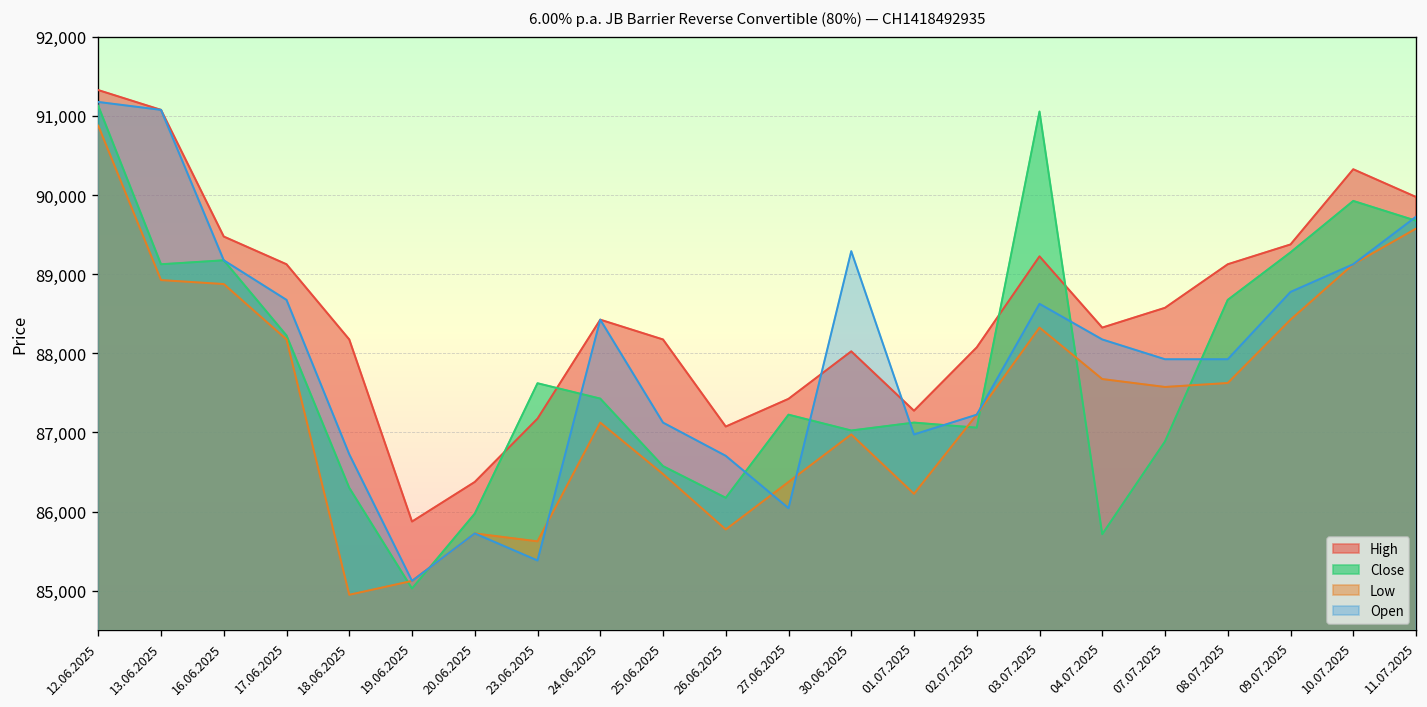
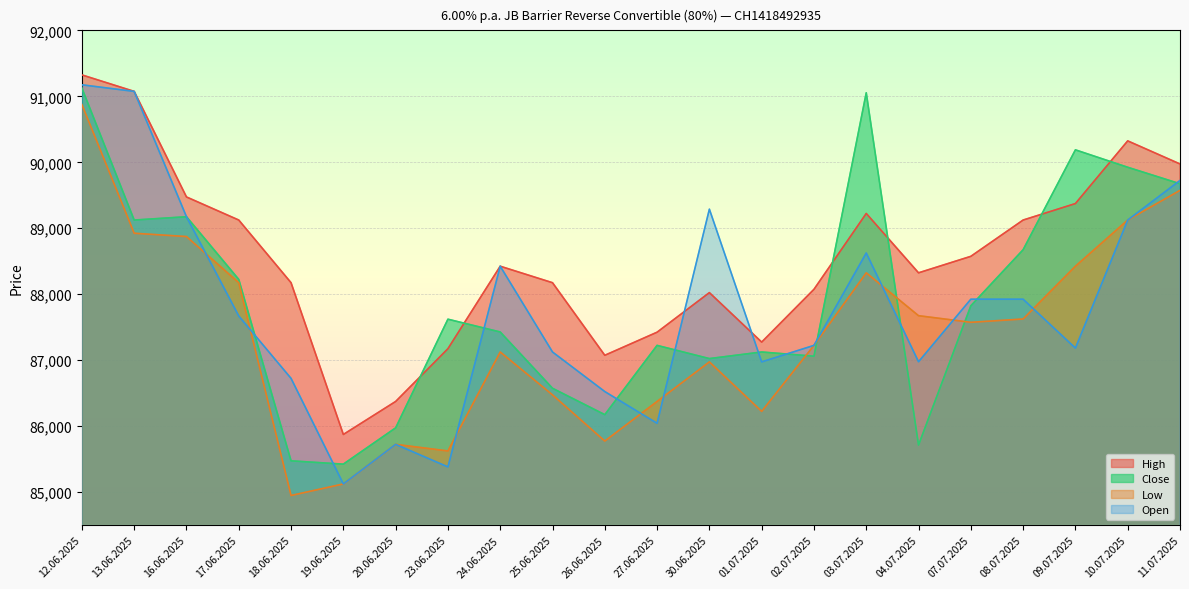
  {
    "Close": {
      "12.06.2025": "91,100",
      "13.06.2025": "89,100",
      "17.06.2025": "88,200",
-     "18.06.2025": "86,300",
-     "19.06.2025": "85,000",
+     "18.06.2025": "85,500",
+     "19.06.2025": "85,400",
      "20.06.2025": "86,000",
      "23.06.2025": "87,600",
      "24.06.2025": "87,400",
      "25.06.2025": "86,600",
      "26.06.2025": "86,200",
      "27.06.2025": "87,200",
      "30.06.2025": "87,000",
      "01.07.2025": "87,100",
      "02.07.2025": "87,100",
      "03.07.2025": "91,100",
      "04.07.2025": "85,700",
-     "07.07.2025": "86,900",
+     "07.07.2025": "87,800",
      "08.07.2025": "88,700",
-     "09.07.2025": "89,300",
+     "09.07.2025": "90,200",
      "10.07.2025": "89,900",
      "11.07.2025": "89,700"
    },
    "Open": {
      "12.06.2025": "91,200",
-     "17.06.2025": "88,700",
+     "17.06.2025": "87,700",
      "18.06.2025": "86,700",
      "23.06.2025": "85,400",
      "25.06.2025": "87,100",
-     "26.06.2025": "86,700",
+     "26.06.2025": "86,500",
      "27.06.2025": "86,000",
      "30.06.2025": "89,300",
      "01.07.2025": "87,000",
      "03.07.2025": "88,600",
-     "04.07.2025": "88,200",
+     "04.07.2025": "87,000",
      "07.07.2025": "87,900",
      "08.07.2025": "87,900",
-     "09.07.2025": "88,800",
+     "09.07.2025": "87,200",
      "11.07.2025": "89,700"
    }
  }
